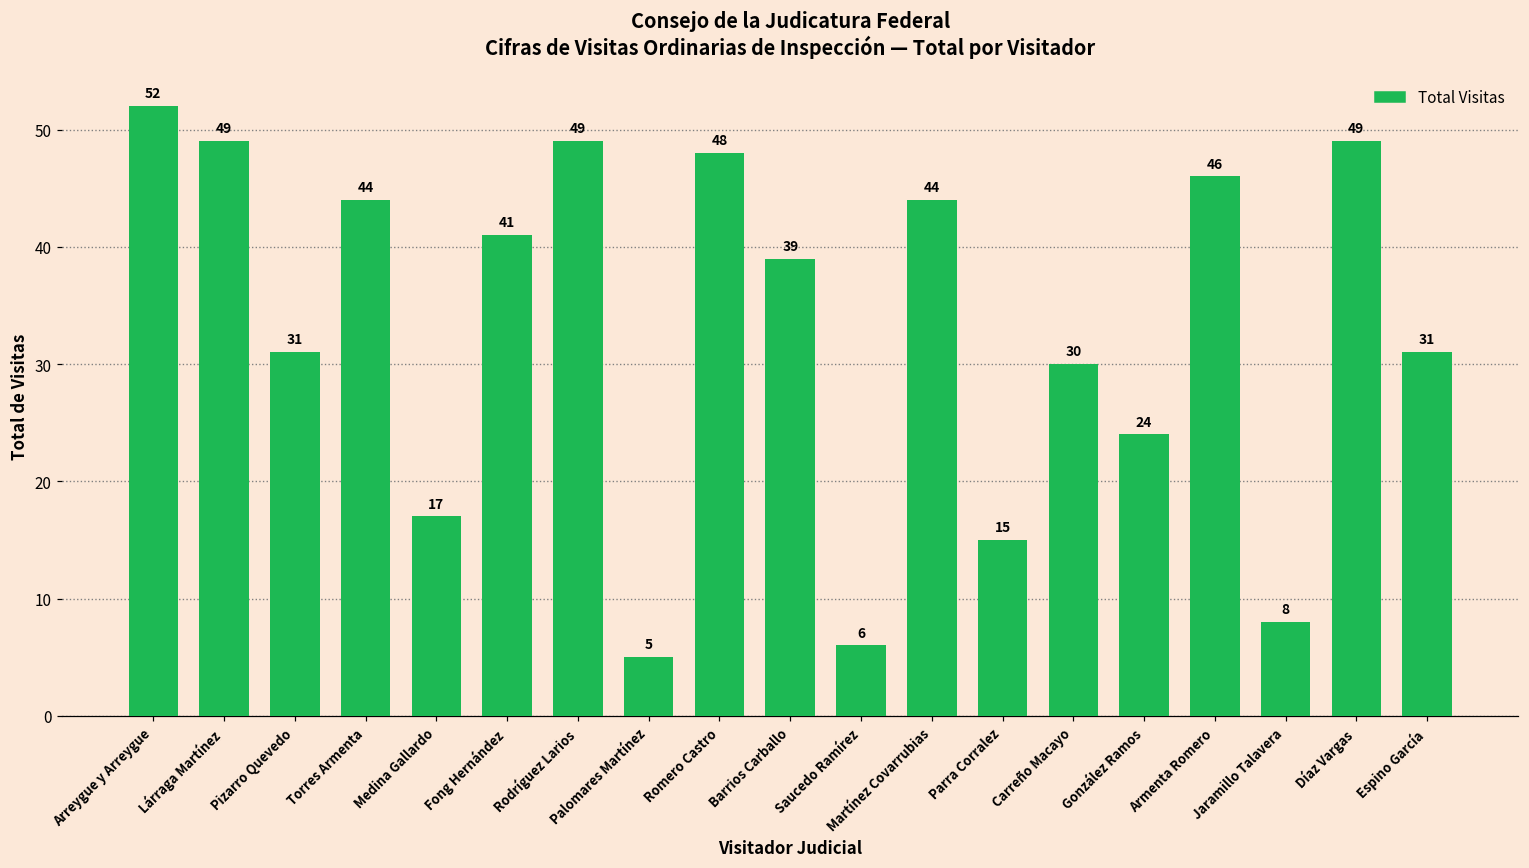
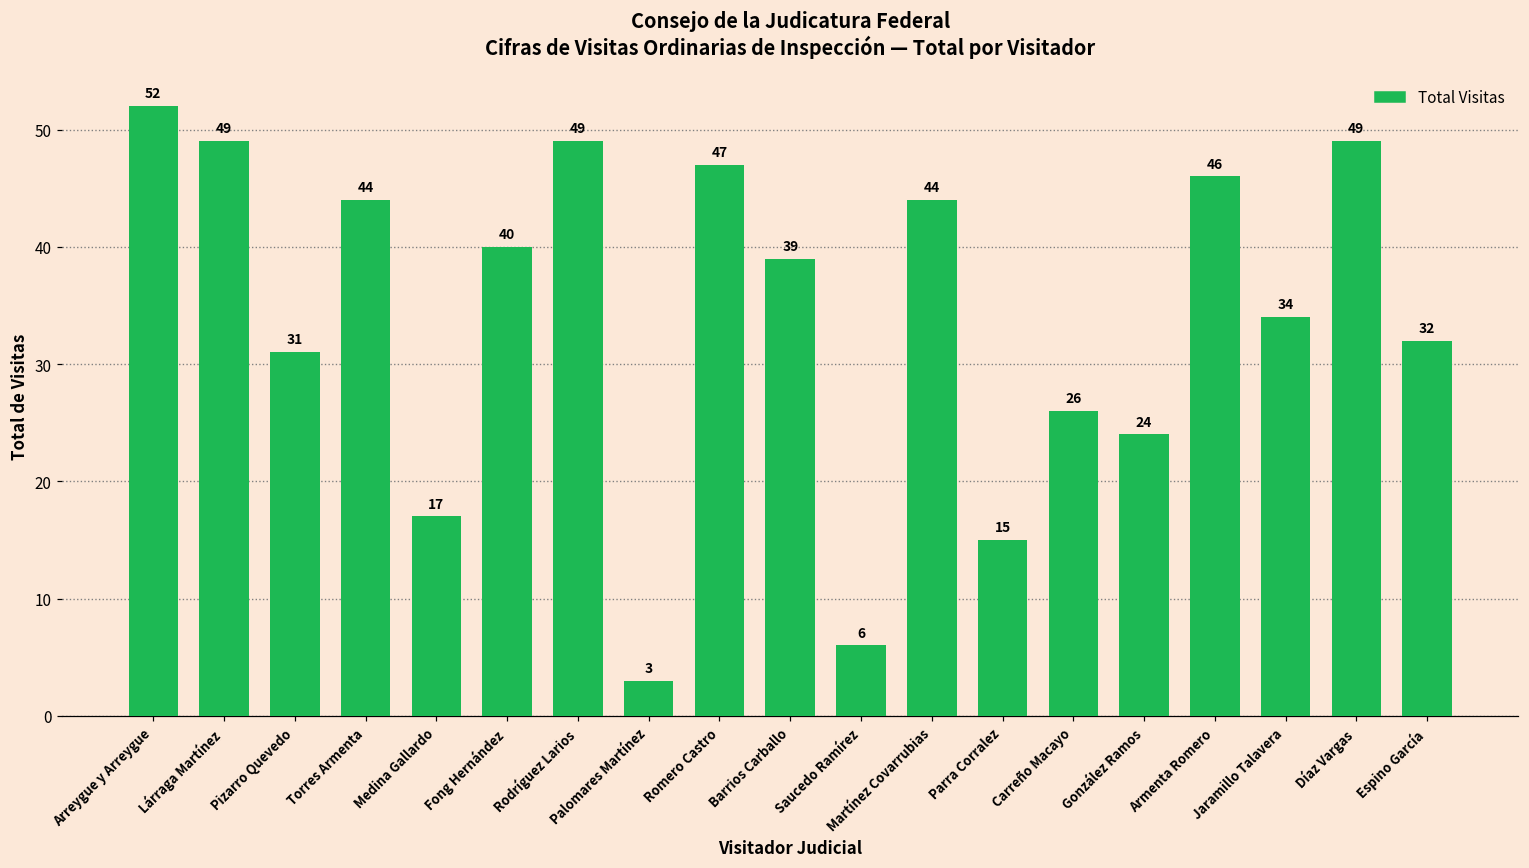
  {
    "Arreygue y Arreygue": 52,
    "Lárraga Martínez": 49,
    "Pizarro Quevedo": 31,
    "Torres Armenta": 44,
    "Medina Gallardo": 17,
-   "Fong Hernández": 41,
+   "Fong Hernández": 40,
    "Rodríguez Larios": 49,
-   "Palomares Martínez": 5,
-   "Romero Castro": 48,
+   "Palomares Martínez": 3,
+   "Romero Castro": 47,
    "Barrios Carballo": 39,
    "Saucedo Ramírez": 6,
    "Martínez Covarrubias": 44,
    "Parra Corralez": 15,
-   "Carreño Macayo": 30,
+   "Carreño Macayo": 26,
    "González Ramos": 24,
    "Armenta Romero": 46,
-   "Jaramillo Talavera": 8,
+   "Jaramillo Talavera": 34,
    "Díaz Vargas": 49,
-   "Espino García": 31
+   "Espino García": 32
  }
